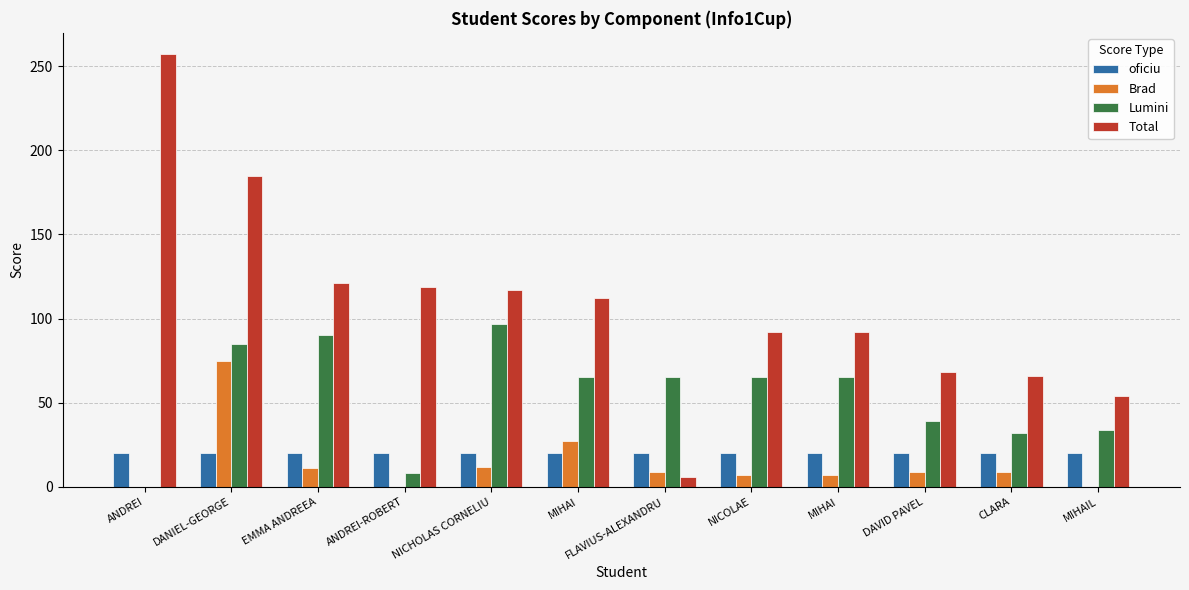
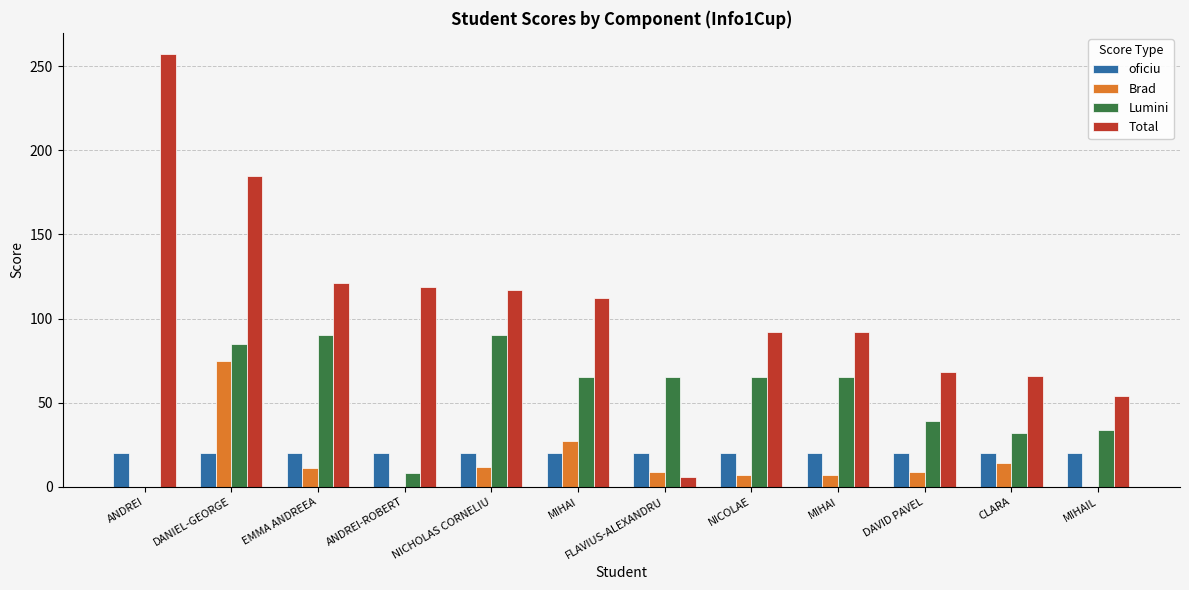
  {
    "oficiu": {
      "ANDREI": 20,
      "DANIEL-GEORGE": 20,
      "EMMA ANDREEA": 20,
      "ANDREI-ROBERT": 20,
      "NICHOLAS CORNELIU": 20,
      "FLAVIUS-ALEXANDRU": 20,
      "NICOLAE": 20,
      "DAVID PAVEL": 20,
      "CLARA": 20,
      "MIHAIL": 20
    },
    "Brad": {
      "ANDREI": 0,
      "DANIEL-GEORGE": 75,
      "EMMA ANDREEA": 11,
      "ANDREI-ROBERT": 0,
      "NICHOLAS CORNELIU": 12,
      "FLAVIUS-ALEXANDRU": 9,
      "NICOLAE": 7,
      "DAVID PAVEL": 9,
-     "CLARA": 9,
+     "CLARA": 14,
      "MIHAIL": 0
    },
    "Lumini": {
      "ANDREI": 0,
      "DANIEL-GEORGE": 85,
      "EMMA ANDREEA": 90,
      "ANDREI-ROBERT": 8,
-     "NICHOLAS CORNELIU": 97,
+     "NICHOLAS CORNELIU": 90,
      "FLAVIUS-ALEXANDRU": 65,
      "NICOLAE": 65,
      "DAVID PAVEL": 39,
      "CLARA": 32,
      "MIHAIL": 34
    },
    "Total": {
      "ANDREI": 257,
      "DANIEL-GEORGE": 185,
      "EMMA ANDREEA": 121,
      "ANDREI-ROBERT": 119,
      "NICHOLAS CORNELIU": 117,
      "FLAVIUS-ALEXANDRU": 6,
      "NICOLAE": 92,
      "DAVID PAVEL": 68,
      "CLARA": 66,
      "MIHAIL": 54
    }
  }
